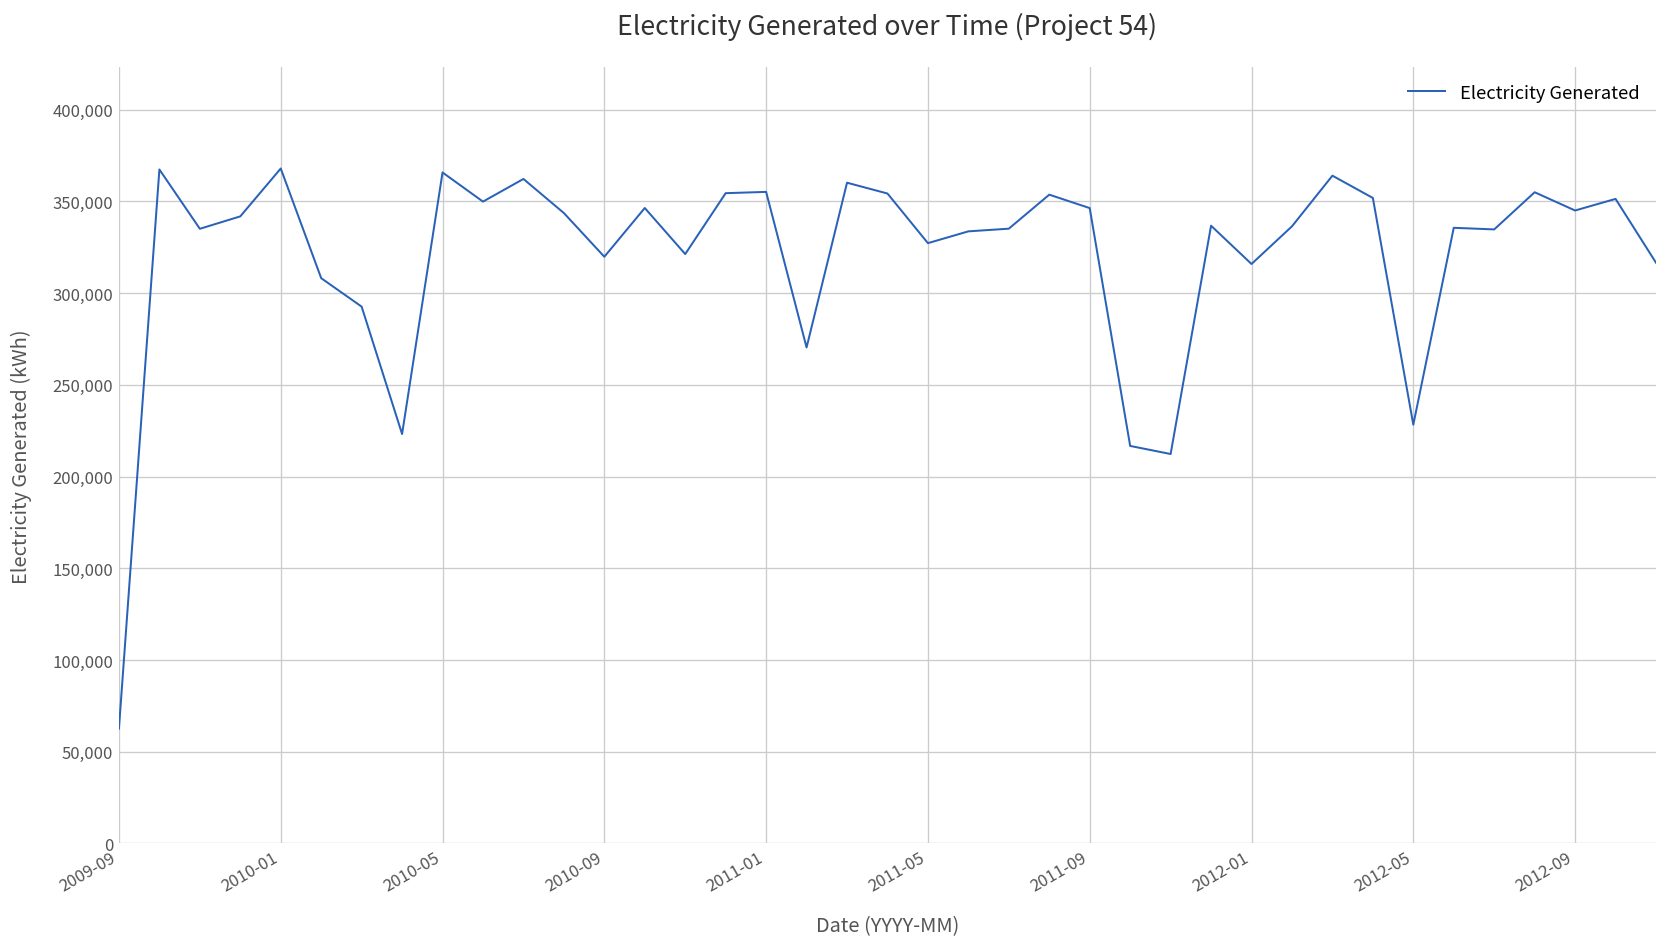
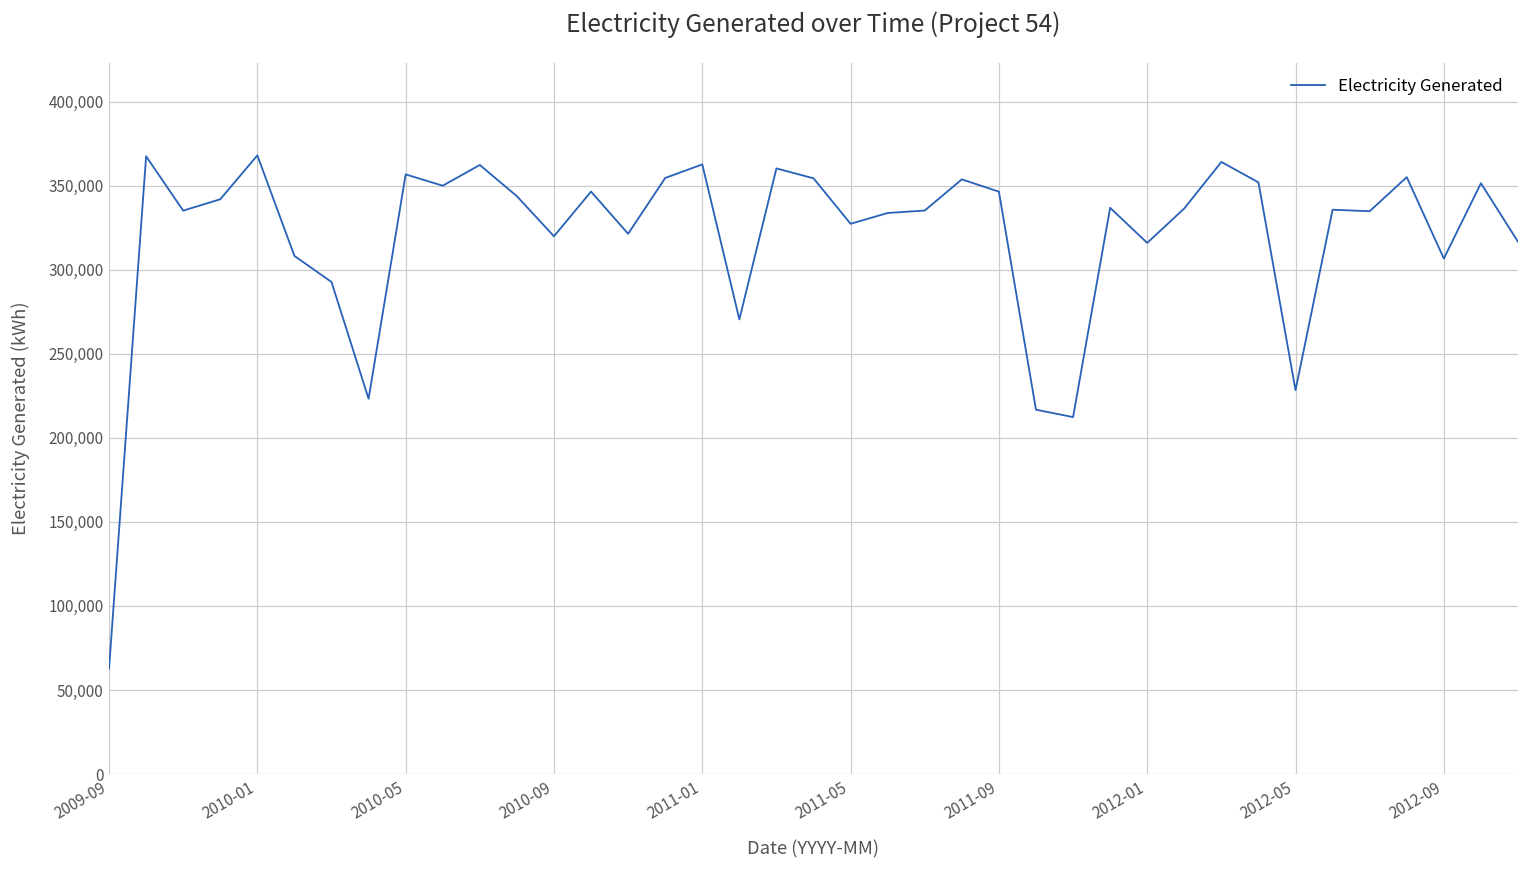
  {
    "2009-09": "63,000",
    "2010-01": "368,000",
-   "2010-05": "366,000",
+   "2010-05": "357,000",
    "2010-09": "320,000",
-   "2011-01": "355,000",
+   "2011-01": "363,000",
    "2011-05": "327,000",
    "2011-09": "346,000",
    "2012-01": "316,000",
    "2012-05": "228,000",
-   "2012-09": "345,000"
+   "2012-09": "307,000"
  }
